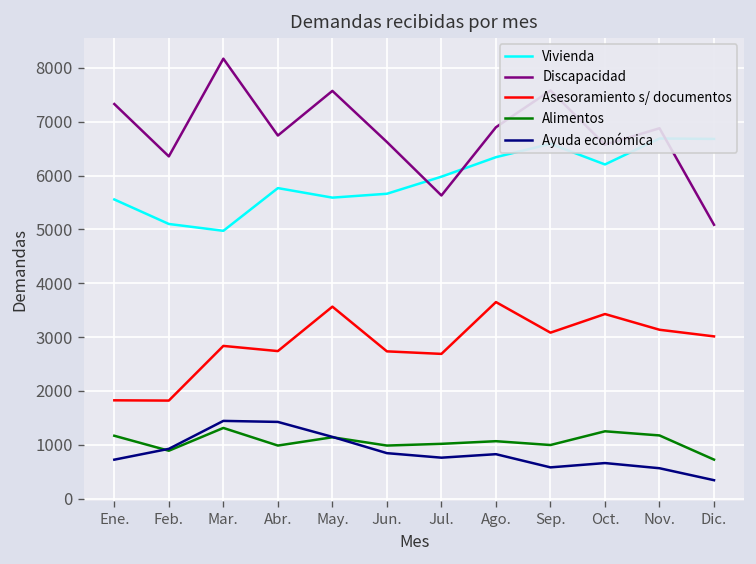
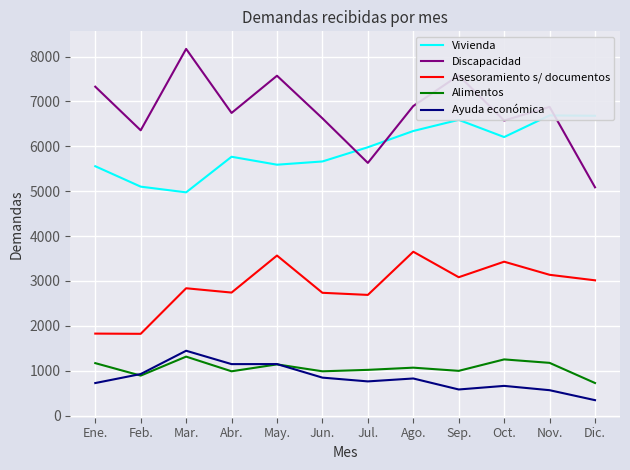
  {
    "Vivienda": {
      "Ene.": 5600,
      "Feb.": 5100,
      "Mar.": 5000,
      "Abr.": 5800,
      "May.": 5600,
      "Jun.": 5700,
      "Jul.": 6000,
      "Ago.": 6300,
      "Oct.": 6200
    },
    "Discapacidad": {
      "Ene.": 7300,
      "Feb.": 6400,
      "Mar.": 8200,
      "Abr.": 6700,
      "May.": 7600,
      "Jun.": 6600,
      "Jul.": 5600,
      "Ago.": 6900,
      "Oct.": 6600,
      "Dic.": 5100
    },
    "Asesoramiento s/ documentos": {
      "Ene.": 1800,
      "Feb.": 1800,
      "Mar.": 2800,
      "Abr.": 2700,
      "May.": 3600,
      "Jun.": 2700,
      "Jul.": 2700,
      "Ago.": 3700,
      "Sep.": 3100,
      "Oct.": 3400,
      "Nov.": 3100,
      "Dic.": 3000
    },
    "Alimentos": {
      "Ene.": 1200,
      "Mar.": 1300,
      "Abr.": 1000,
      "Jun.": 1000,
      "Jul.": 1000,
      "Ago.": 1100,
      "Sep.": 1000,
      "Oct.": 1300,
      "Nov.": 1200,
      "Dic.": 700
    },
    "Ayuda económica": {
      "Ene.": 700,
      "Mar.": 1400,
-     "Abr.": 1400,
+     "Abr.": 1100,
      "Jun.": 800,
      "Jul.": 800,
      "Ago.": 800,
      "Sep.": 600,
      "Oct.": 700,
      "Nov.": 600,
      "Dic.": 300
    }
  }
